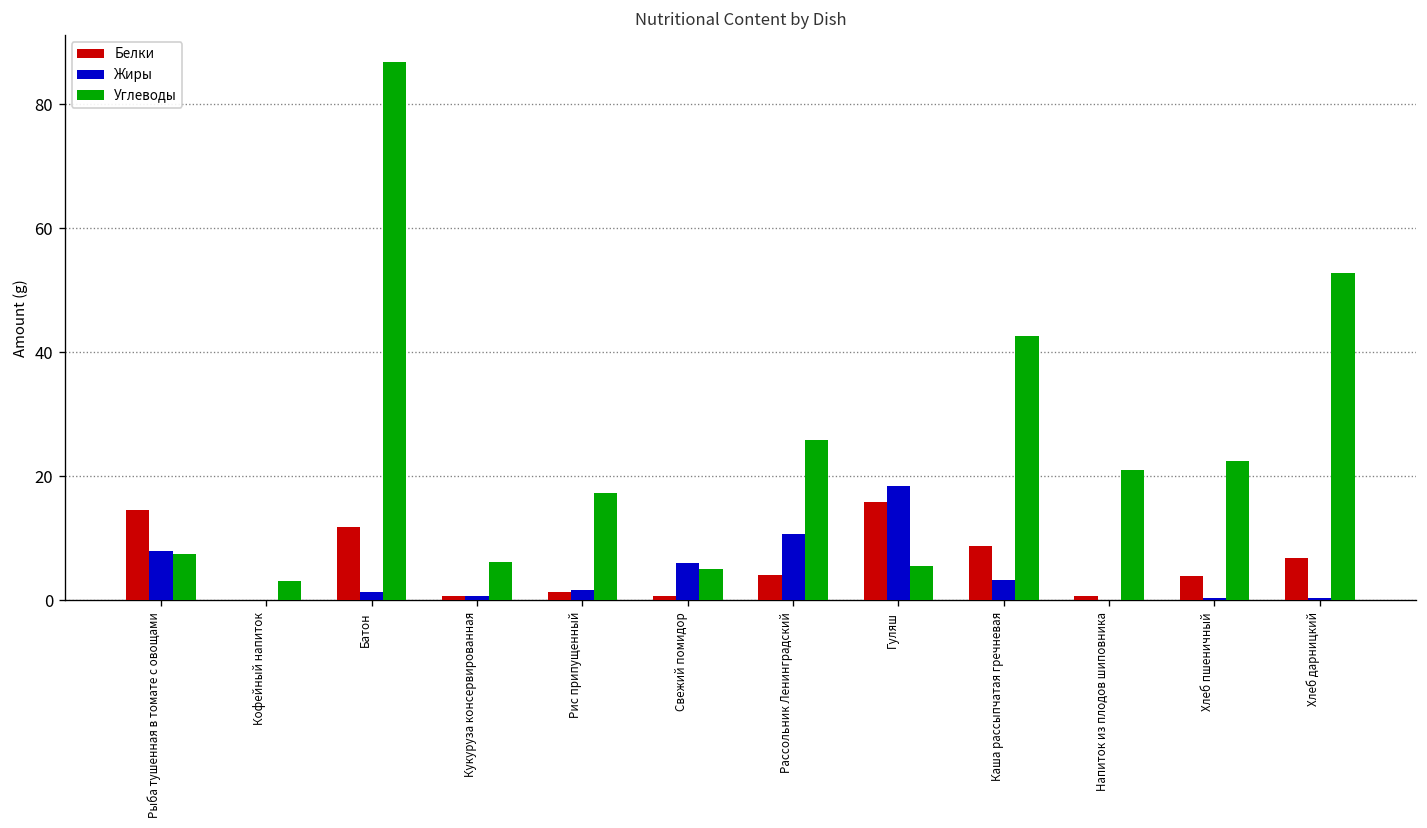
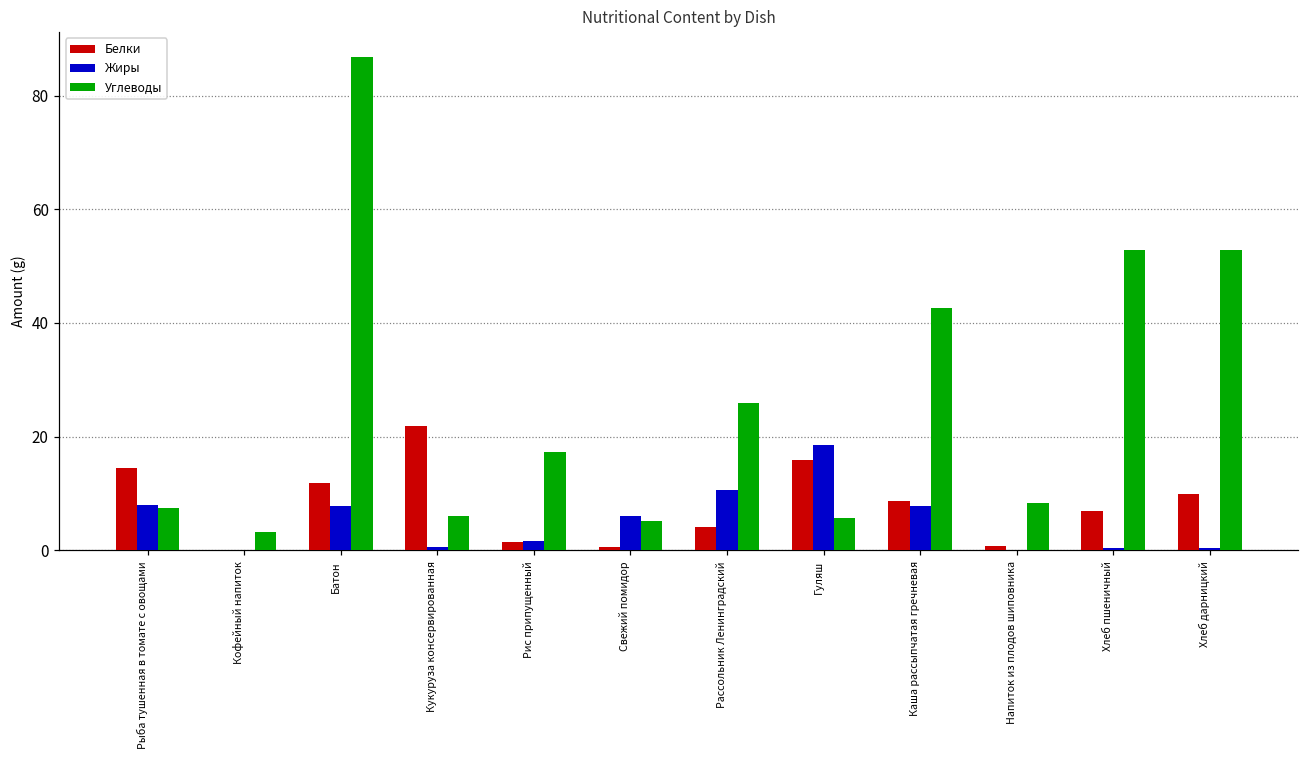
  {
    "Белки": {
      "Рыба тушенная в томате с овощами": 15,
      "Батон": 12,
-     "Кукуруза консервированная": 1,
+     "Кукуруза консервированная": 22,
      "Рис припущенный": 1,
      "Свежий помидор": 1,
      "Рассольник Ленинградский": 4,
      "Гуляш": 16,
      "Каша рассыпчатая гречневая": 9,
      "Напиток из плодов шиповника": 1,
-     "Хлеб пшеничный": 4,
-     "Хлеб дарницкий": 7
+     "Хлеб пшеничный": 7,
+     "Хлеб дарницкий": 10
    },
    "Жиры": {
      "Рыба тушенная в томате с овощами": 8,
-     "Батон": 1,
+     "Батон": 8,
      "Кукуруза консервированная": 1,
      "Рис припущенный": 2,
      "Свежий помидор": 6,
      "Рассольник Ленинградский": 11,
      "Гуляш": 18,
-     "Каша рассыпчатая гречневая": 3,
+     "Каша рассыпчатая гречневая": 8,
      "Напиток из плодов шиповника": 0
    },
    "Углеводы": {
      "Рыба тушенная в томате с овощами": 8,
      "Кофейный напиток": 3,
      "Батон": 87,
      "Кукуруза консервированная": 6,
      "Рис припущенный": 17,
      "Свежий помидор": 5,
      "Рассольник Ленинградский": 26,
      "Гуляш": 6,
      "Каша рассыпчатая гречневая": 43,
-     "Напиток из плодов шиповника": 21,
-     "Хлеб пшеничный": 23,
+     "Напиток из плодов шиповника": 8,
+     "Хлеб пшеничный": 53,
      "Хлеб дарницкий": 53
    }
  }
